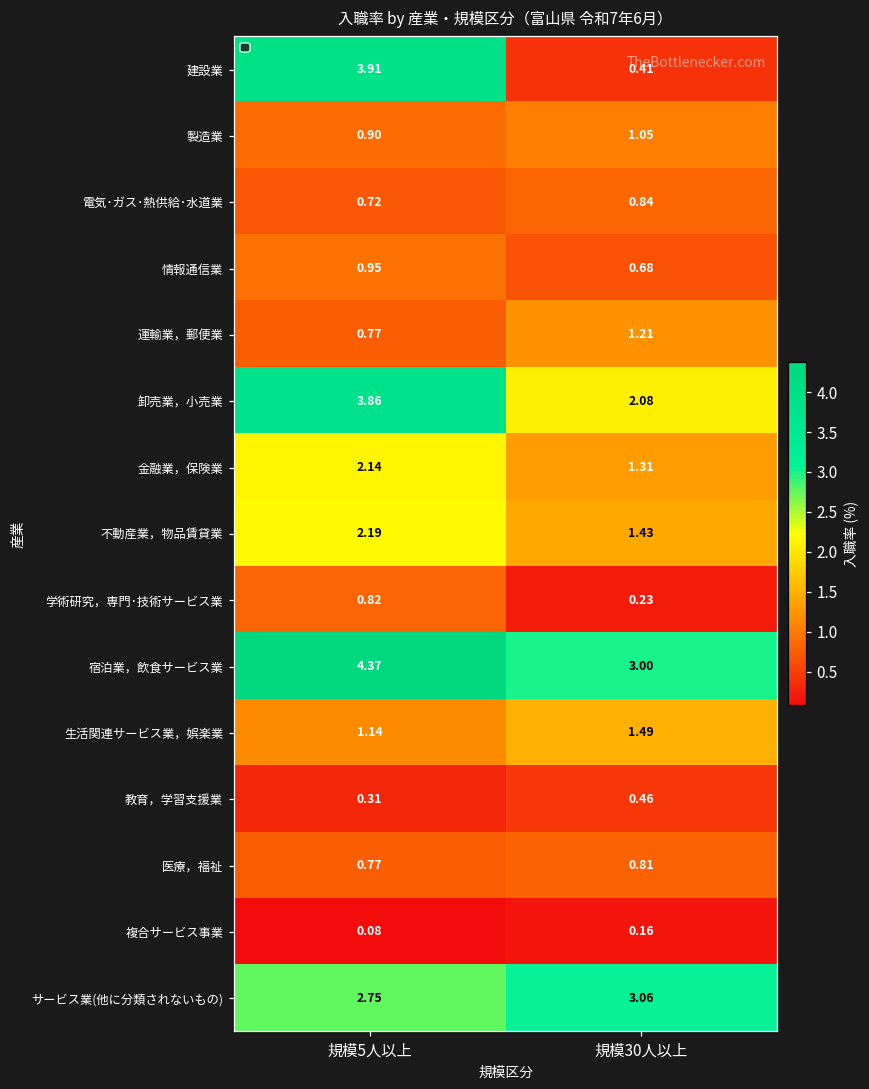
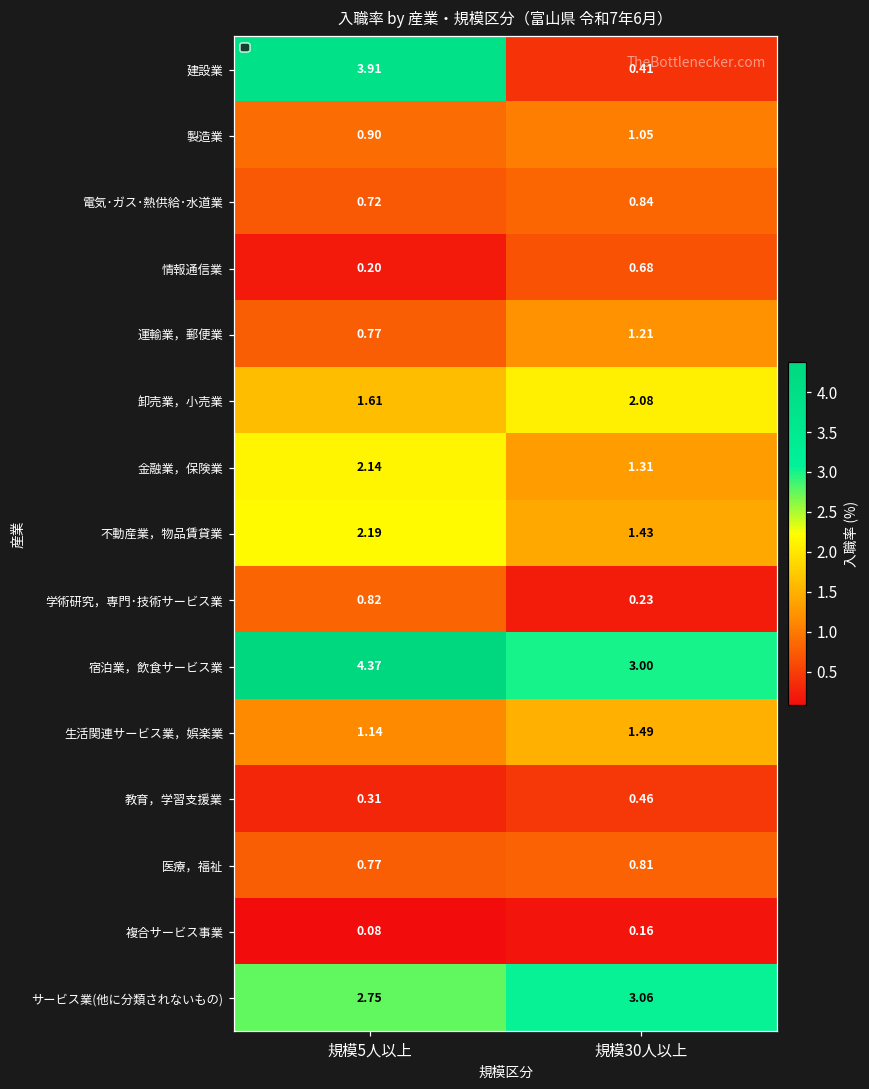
  {
    "建設業": {
      "規模5人以上": 3.91
    },
    "製造業": {
      "規模5人以上": 0.90,
      "規模30人以上": 1.05
    },
    "電気･ガス･熱供給･水道業": {
      "規模5人以上": 0.72,
      "規模30人以上": 0.84
    },
    "情報通信業": {
-     "規模5人以上": 0.95,
+     "規模5人以上": 0.20,
      "規模30人以上": 0.68
    },
    "運輸業，郵便業": {
      "規模5人以上": 0.77,
      "規模30人以上": 1.21
    },
    "卸売業，小売業": {
-     "規模5人以上": 3.86,
+     "規模5人以上": 1.61,
      "規模30人以上": 2.08
    },
    "金融業，保険業": {
      "規模5人以上": 2.14,
      "規模30人以上": 1.31
    },
    "不動産業，物品賃貸業": {
      "規模5人以上": 2.19,
      "規模30人以上": 1.43
    },
    "学術研究，専門･技術サービス業": {
      "規模5人以上": 0.82,
      "規模30人以上": 0.23
    },
    "宿泊業，飲食サービス業": {
      "規模5人以上": 4.37,
      "規模30人以上": 3.00
    },
    "生活関連サービス業，娯楽業": {
      "規模5人以上": 1.14,
      "規模30人以上": 1.49
    },
    "教育，学習支援業": {
      "規模5人以上": 0.31,
      "規模30人以上": 0.46
    },
    "医療，福祉": {
      "規模5人以上": 0.77,
      "規模30人以上": 0.81
    },
    "複合サービス事業": {
      "規模5人以上": 0.08,
      "規模30人以上": 0.16
    },
    "サービス業(他に分類されないもの)": {
      "規模5人以上": 2.75,
      "規模30人以上": 3.06
    }
  }
